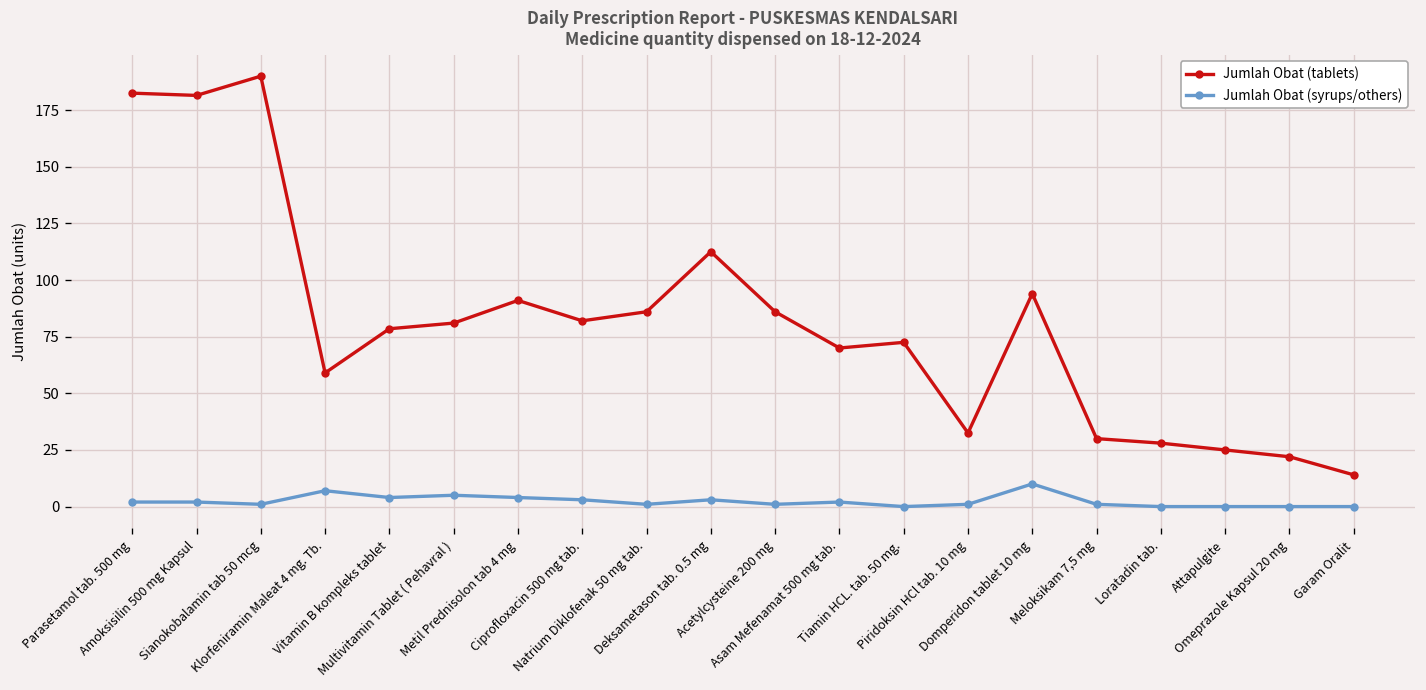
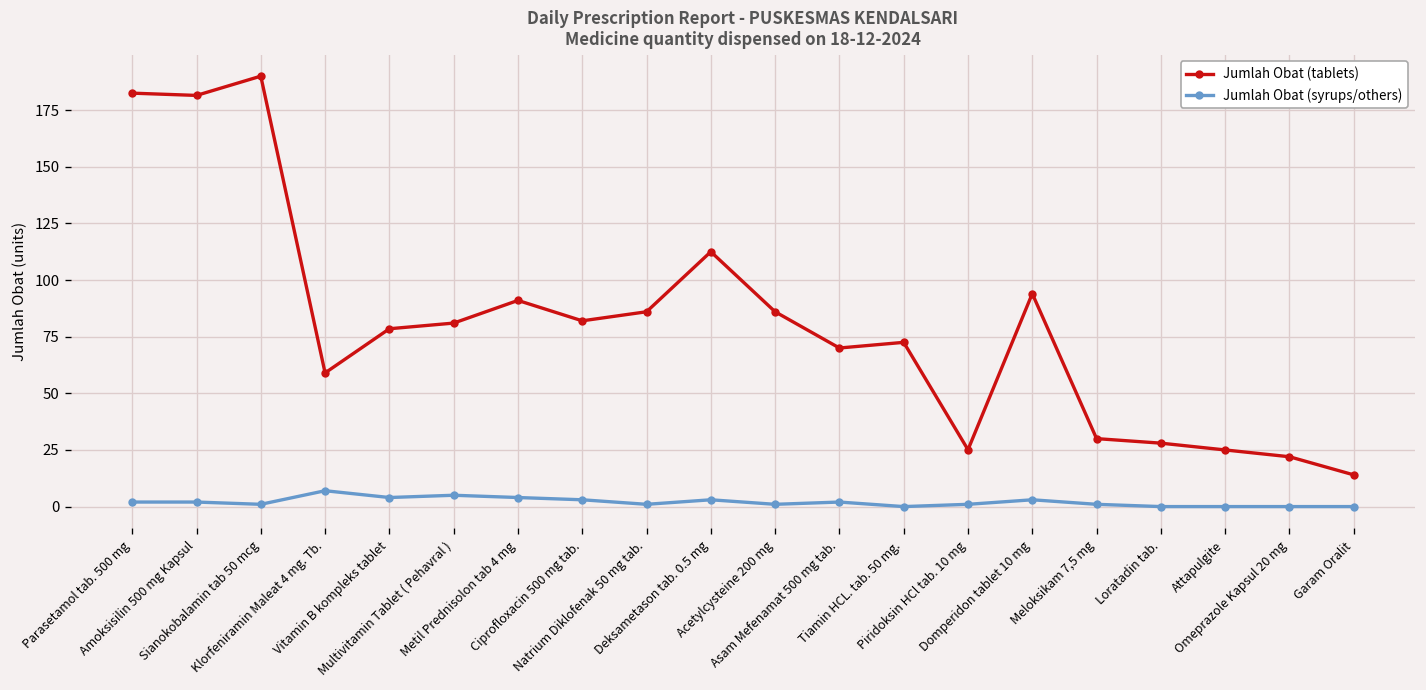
  {
    "Jumlah Obat (tablets)": {
      "Parasetamol tab. 500 mg": 183,
      "Amoksisilin 500 mg Kapsul": 182,
      "Sianokobalamin tab 50 mcg": 190,
      "Klorfeniramin Maleat 4 mg. Tb.": 59,
      "Vitamin B kompleks tablet": 79,
      "Multivitamin Tablet ( Pehavral )": 81,
      "Metil Prednisolon tab 4 mg": 91,
      "Ciprofloxacin 500 mg tab.": 82,
      "Natrium Diklofenak 50 mg tab.": 86,
      "Deksametason tab. 0.5 mg": 113,
      "Acetylcysteine 200 mg": 86,
      "Asam Mefenamat 500 mg tab.": 70,
      "Tiamin HCL. tab. 50 mg.": 73,
-     "Piridoksin HCl tab. 10 mg": 33,
+     "Piridoksin HCl tab. 10 mg": 25,
      "Domperidon tablet 10 mg": 94,
      "Meloksikam 7,5 mg": 30,
      "Loratadin tab.": 28,
      "Attapulgite": 25,
      "Omeprazole Kapsul 20 mg": 22,
      "Garam Oralit": 14
    },
    "Jumlah Obat (syrups/others)": {
      "Parasetamol tab. 500 mg": 2,
      "Amoksisilin 500 mg Kapsul": 2,
      "Sianokobalamin tab 50 mcg": 1,
      "Klorfeniramin Maleat 4 mg. Tb.": 7,
      "Vitamin B kompleks tablet": 4,
      "Multivitamin Tablet ( Pehavral )": 5,
      "Metil Prednisolon tab 4 mg": 4,
      "Ciprofloxacin 500 mg tab.": 3,
      "Natrium Diklofenak 50 mg tab.": 1,
      "Deksametason tab. 0.5 mg": 3,
      "Acetylcysteine 200 mg": 1,
      "Asam Mefenamat 500 mg tab.": 2,
      "Tiamin HCL. tab. 50 mg.": 0,
      "Piridoksin HCl tab. 10 mg": 1,
-     "Domperidon tablet 10 mg": 10,
+     "Domperidon tablet 10 mg": 3,
      "Meloksikam 7,5 mg": 1,
      "Loratadin tab.": 0,
      "Attapulgite": 0,
      "Omeprazole Kapsul 20 mg": 0,
      "Garam Oralit": 0
    }
  }
